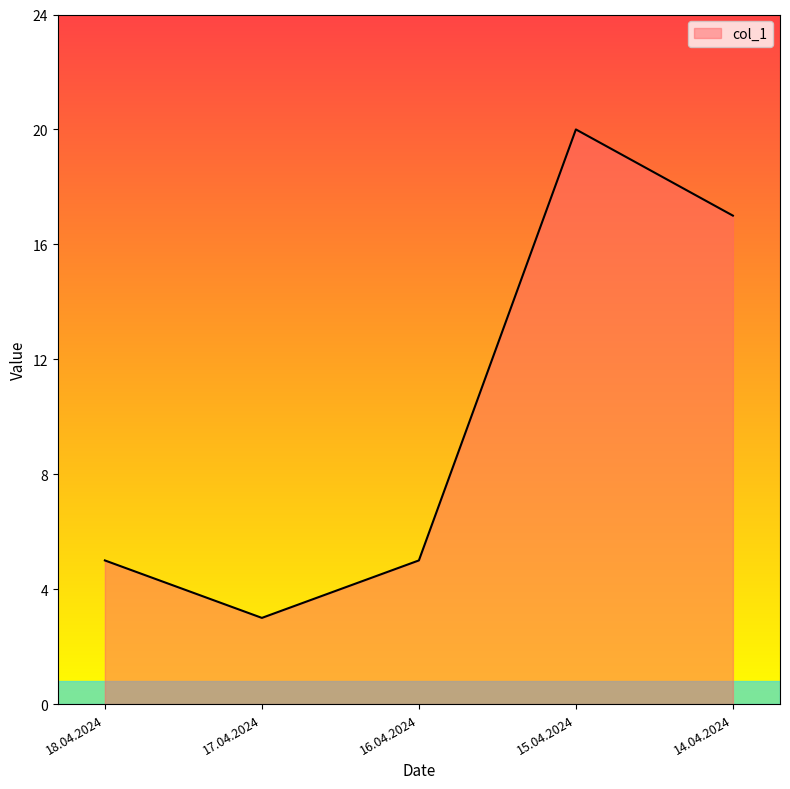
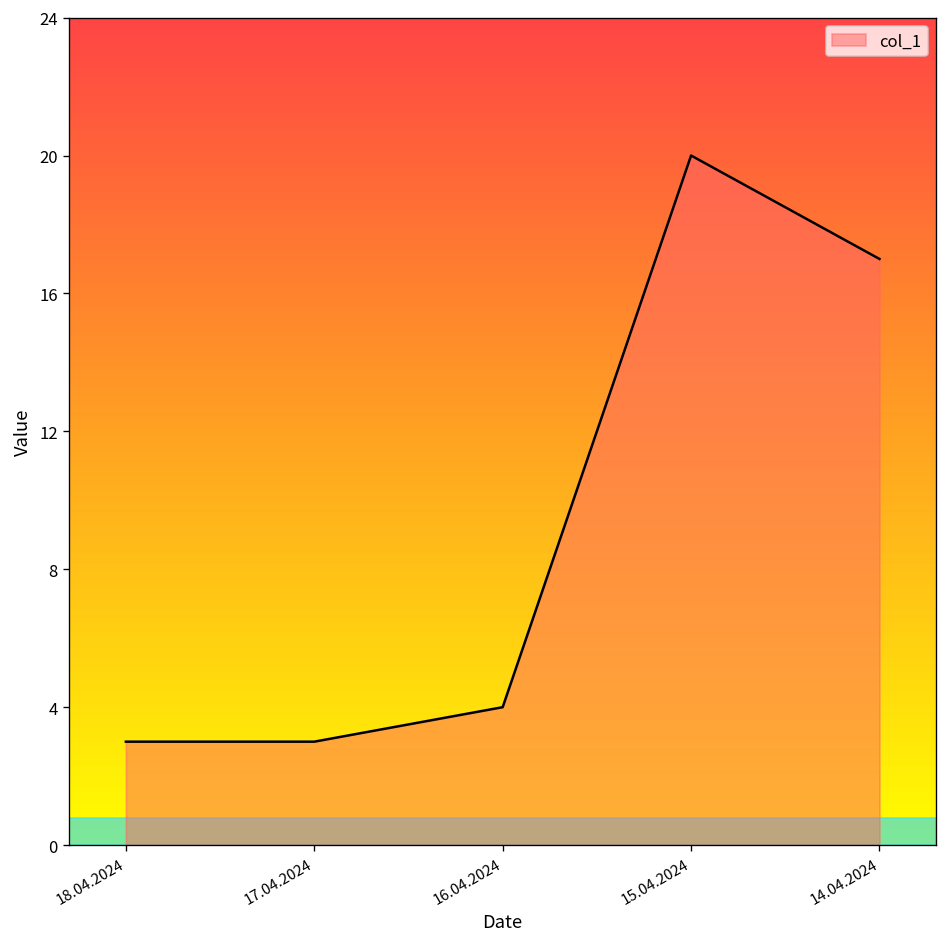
  {
-   "18.04.2024": 5,
+   "18.04.2024": 3,
    "17.04.2024": 3,
-   "16.04.2024": 5,
+   "16.04.2024": 4,
    "15.04.2024": 20,
    "14.04.2024": 17
  }
